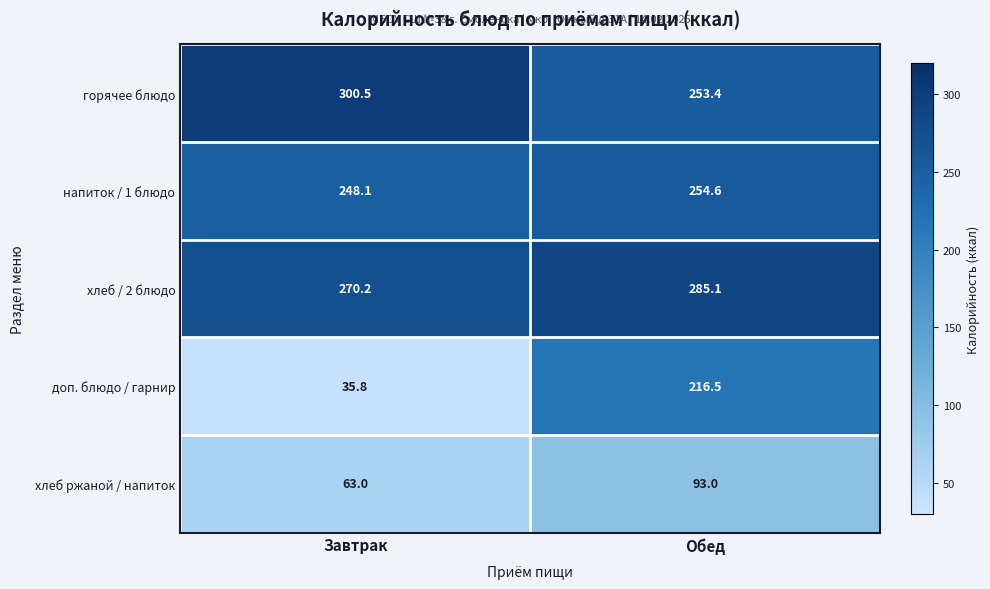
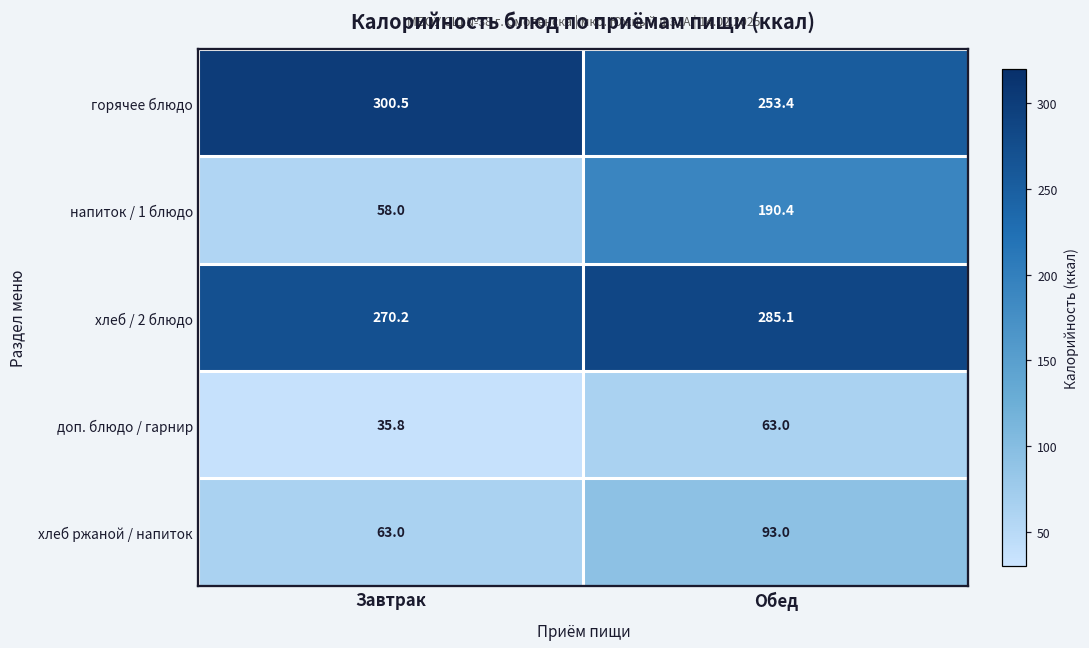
  {
    "горячее блюдо": {
      "Завтрак": 300.5,
      "Обед": 253.4
    },
    "напиток / 1 блюдо": {
-     "Завтрак": 248.1,
-     "Обед": 254.6
+     "Завтрак": 58.0,
+     "Обед": 190.4
    },
    "хлеб / 2 блюдо": {
      "Завтрак": 270.2,
      "Обед": 285.1
    },
    "доп. блюдо / гарнир": {
      "Завтрак": 35.8,
-     "Обед": 216.5
+     "Обед": 63.0
    },
    "хлеб ржаной / напиток": {
      "Завтрак": 63.0,
      "Обед": 93.0
    }
  }
